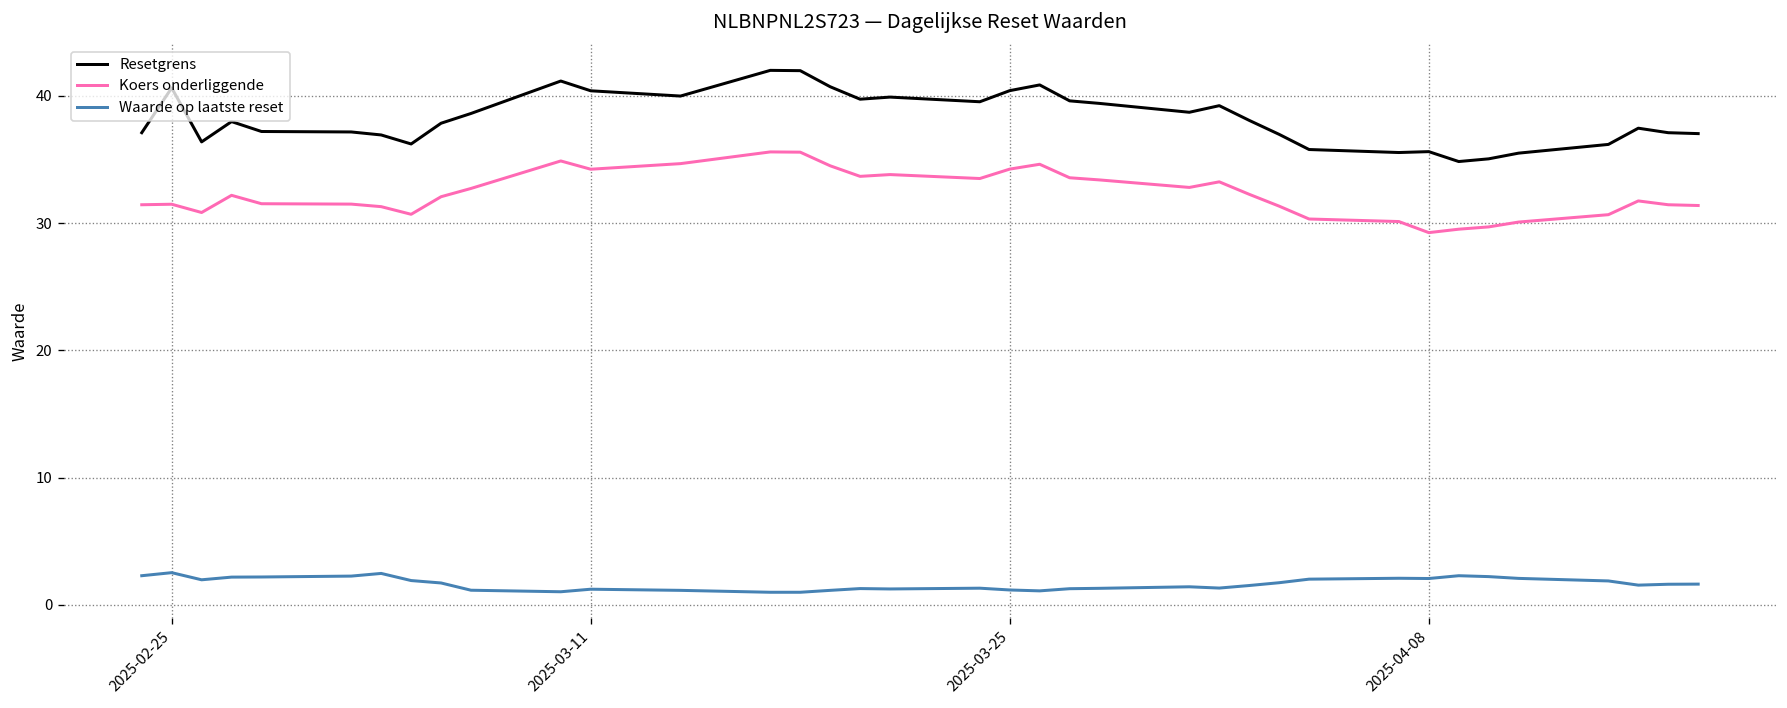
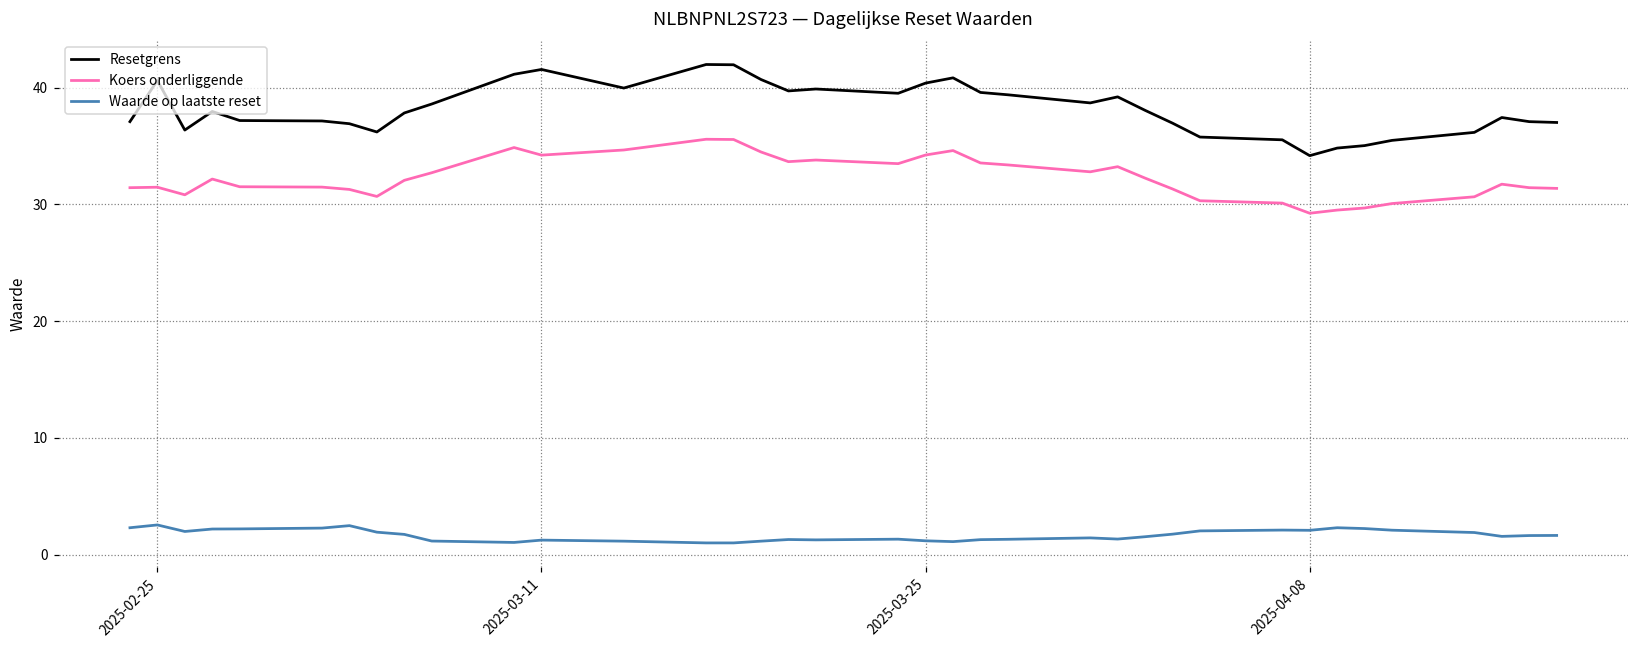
  {
    "Resetgrens": {
-     "2025-03-11": 40.4,
+     "2025-03-11": 41.6,
      "2025-03-25": 40.4,
-     "2025-04-08": 35.6
+     "2025-04-08": 34.2
    },
    "Koers onderliggende": {
      "2025-02-25": 31.5,
      "2025-03-11": 34.2,
      "2025-03-25": 34.2,
      "2025-04-08": 29.3
    },
    "Waarde op laatste reset": {
      "2025-02-25": 2.5,
      "2025-03-11": 1.2,
      "2025-03-25": 1.2,
      "2025-04-08": 2.1
    }
  }
